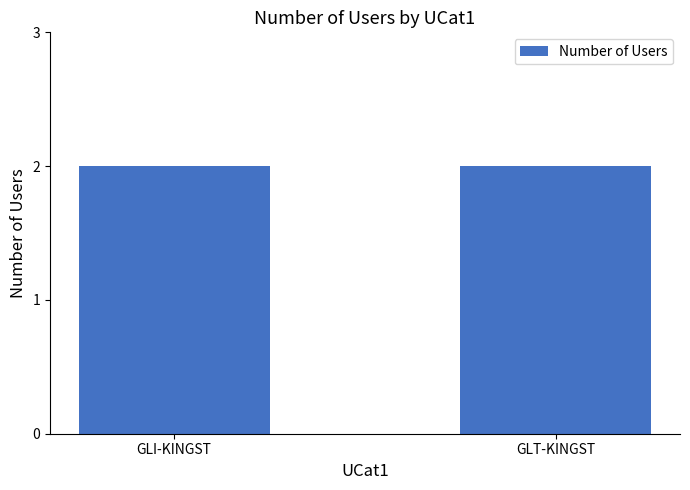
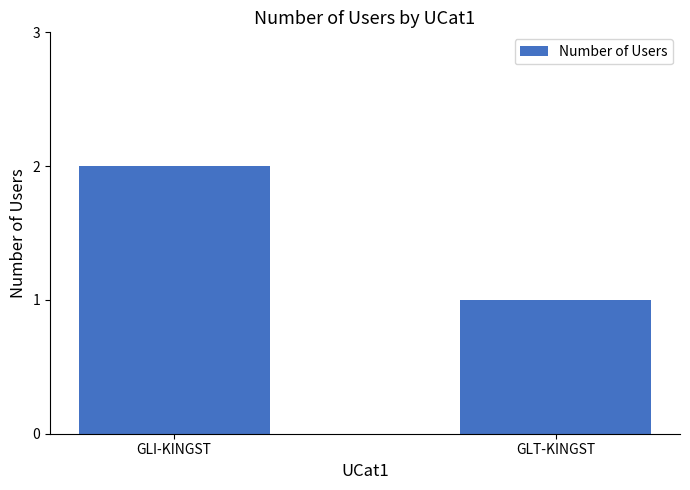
  {
    "GLI-KINGST": 2,
-   "GLT-KINGST": 2
+   "GLT-KINGST": 1
  }
